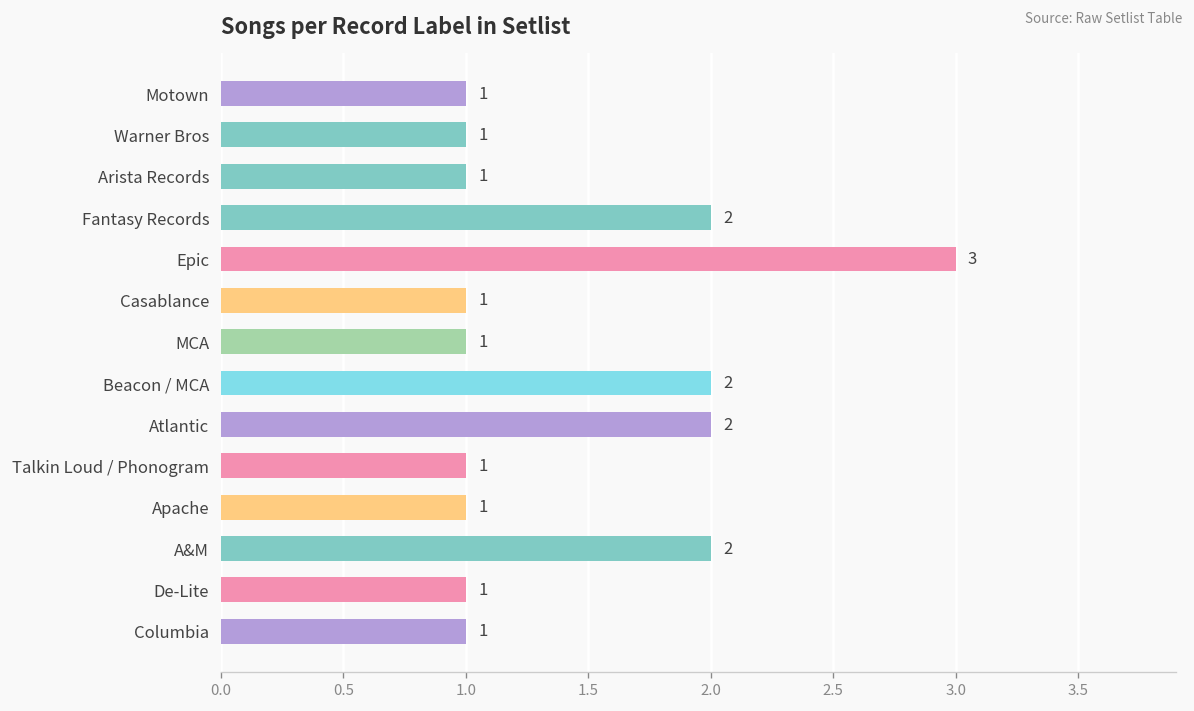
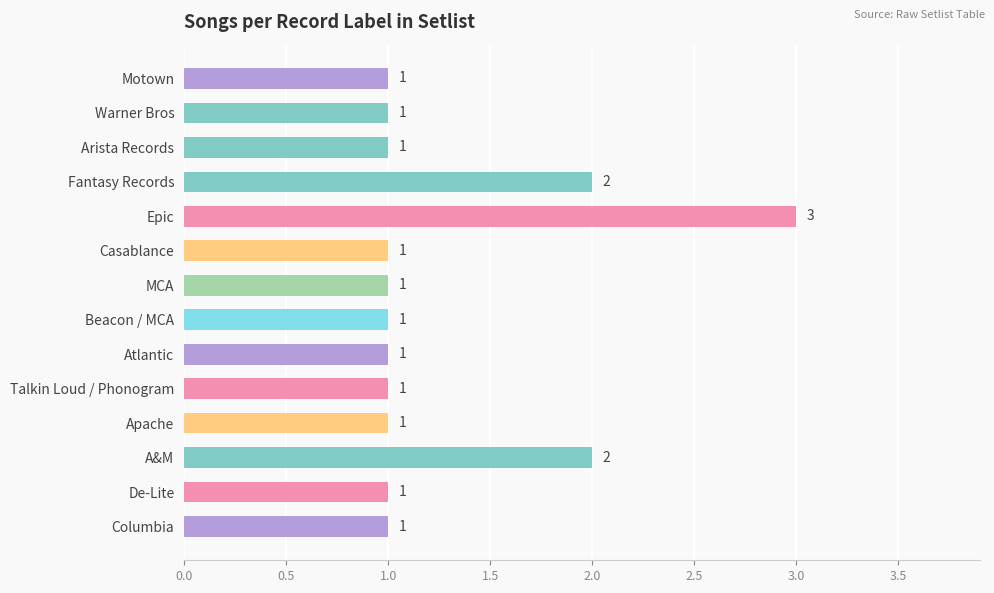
  {
    "Motown": 1,
    "Warner Bros": 1,
    "Arista Records": 1,
    "Fantasy Records": 2,
    "Epic": 3,
    "Casablance": 1,
    "MCA": 1,
-   "Beacon / MCA": 2,
-   "Atlantic": 2,
+   "Beacon / MCA": 1,
+   "Atlantic": 1,
    "Talkin Loud / Phonogram": 1,
    "Apache": 1,
    "A&M": 2,
    "De-Lite": 1,
    "Columbia": 1
  }
